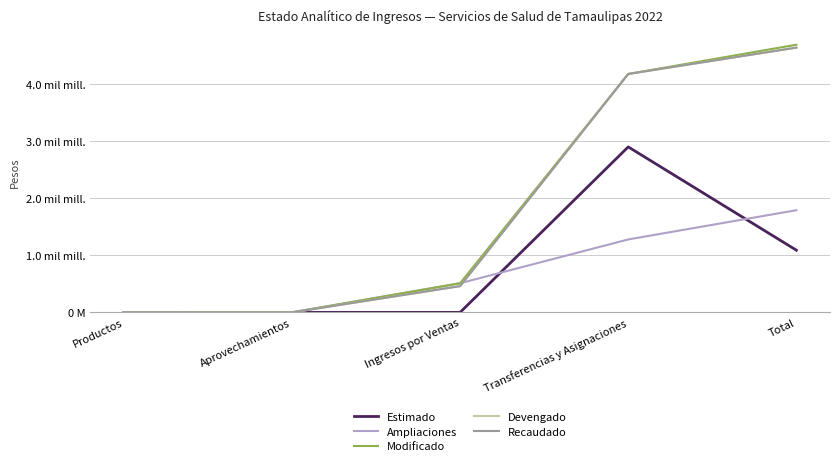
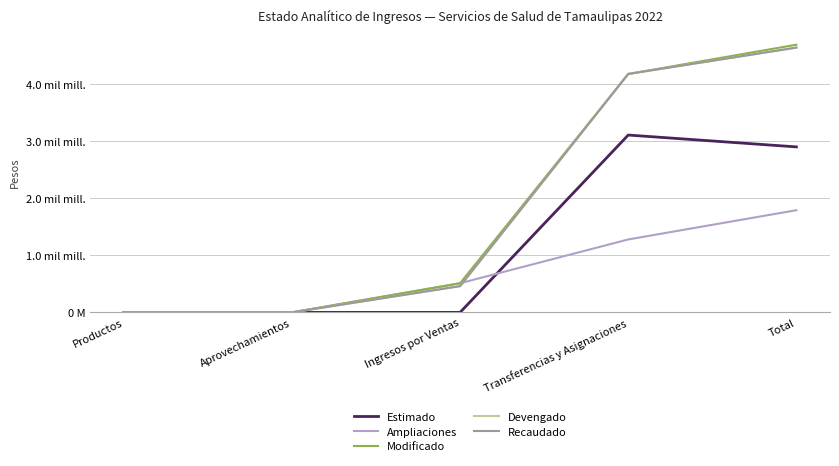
  {
    "Estimado": {
      "Ingresos por Ventas": "0.0 mil mill.",
-     "Transferencias y Asignaciones": "2.9 mil mill.",
-     "Total": "1.1 mil mill."
+     "Transferencias y Asignaciones": "3.1 mil mill.",
+     "Total": "2.9 mil mill."
    },
    "Modificado": {
      "Total": "4.7 mil mill."
    }
  }
